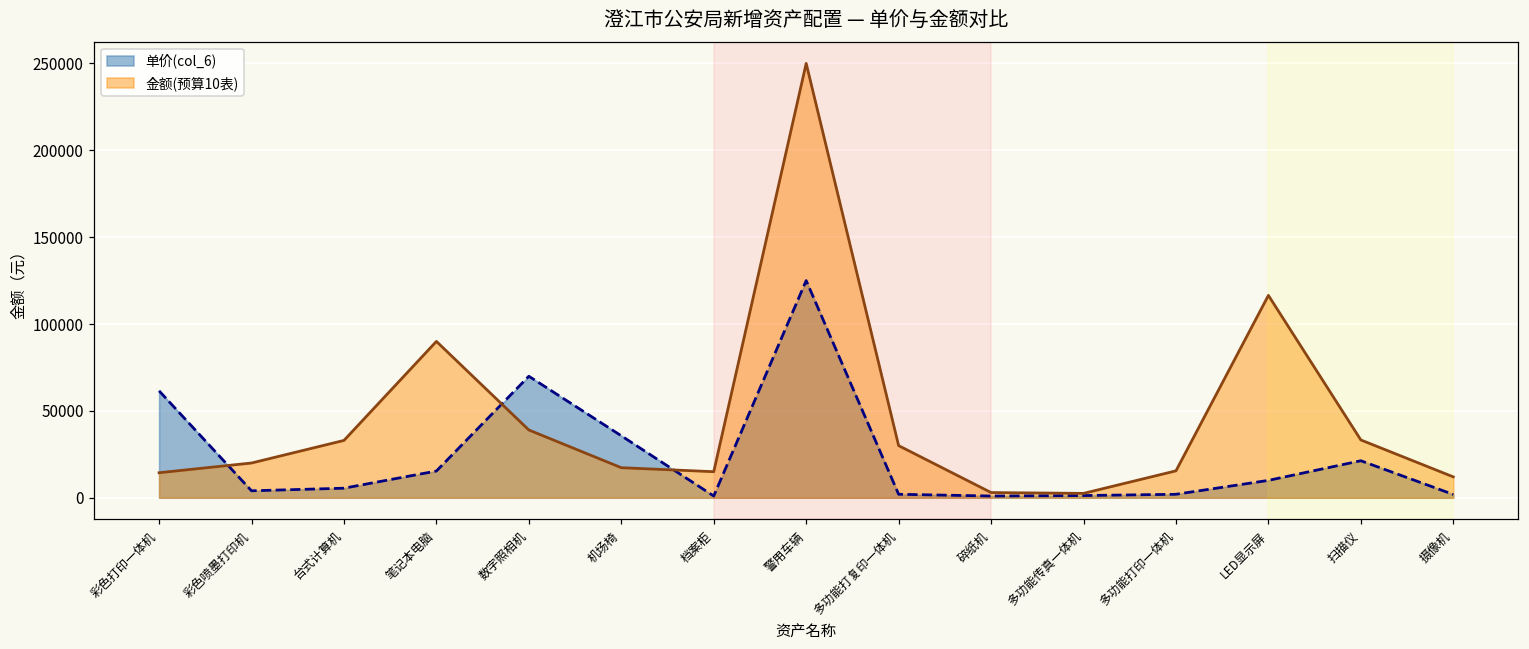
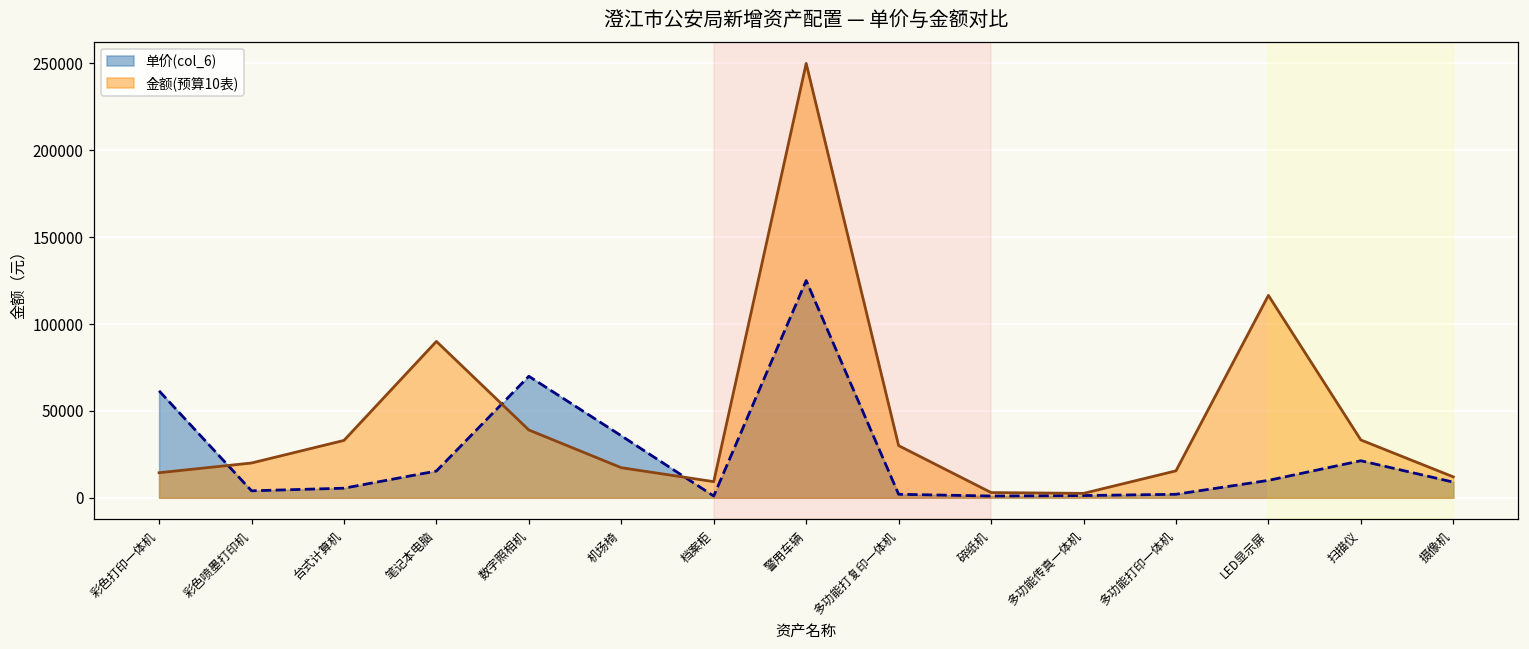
  {
    "单价(col_6)": {
      "彩色打印一体机": 62000,
      "彩色喷墨打印机": 4000,
      "台式计算机": 6000,
      "笔记本电脑": 15000,
      "数字照相机": 70000,
      "机场椅": 36000,
      "档案柜": 1000,
      "警用车辆": 125000,
      "多功能打复印一体机": 2000,
      "碎纸机": 1000,
      "多功能打印一体机": 2000,
      "LED显示屏": 10000,
      "扫描仪": 21000,
-     "摄像机": 2000
+     "摄像机": 9000
    },
    "金额(预算10表)": {
      "彩色打印一体机": 14000,
      "彩色喷墨打印机": 20000,
      "台式计算机": 33000,
      "笔记本电脑": 90000,
      "数字照相机": 39000,
      "机场椅": 17000,
-     "档案柜": 15000,
+     "档案柜": 9000,
      "警用车辆": 250000,
      "多功能打复印一体机": 30000,
      "碎纸机": 3000,
      "多功能打印一体机": 15000,
      "LED显示屏": 116000,
      "扫描仪": 33000,
      "摄像机": 12000
    }
  }
